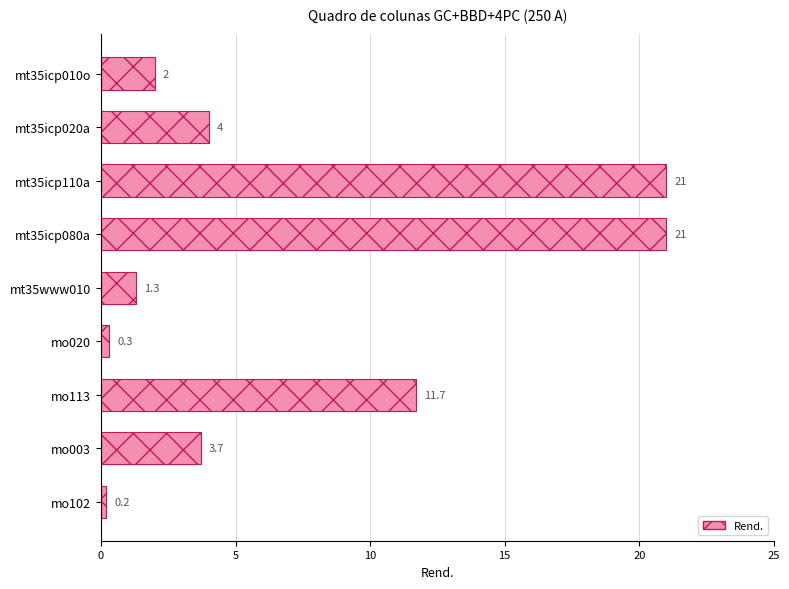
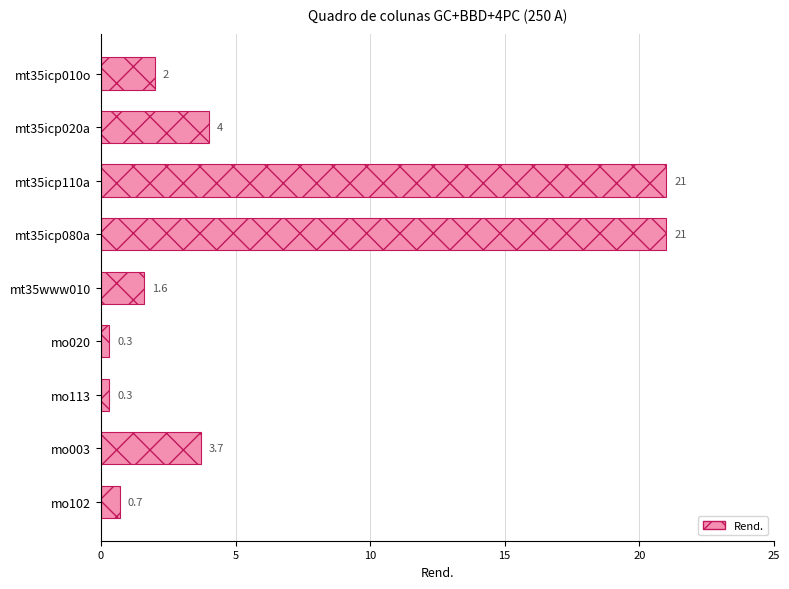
  {
    "mt35icp010o": 2,
    "mt35icp020a": 4,
    "mt35icp110a": 21,
    "mt35icp080a": 21,
-   "mt35www010": 1.3,
+   "mt35www010": 1.6,
    "mo020": 0.3,
-   "mo113": 11.7,
+   "mo113": 0.3,
    "mo003": 3.7,
-   "mo102": 0.2
+   "mo102": 0.7
  }
